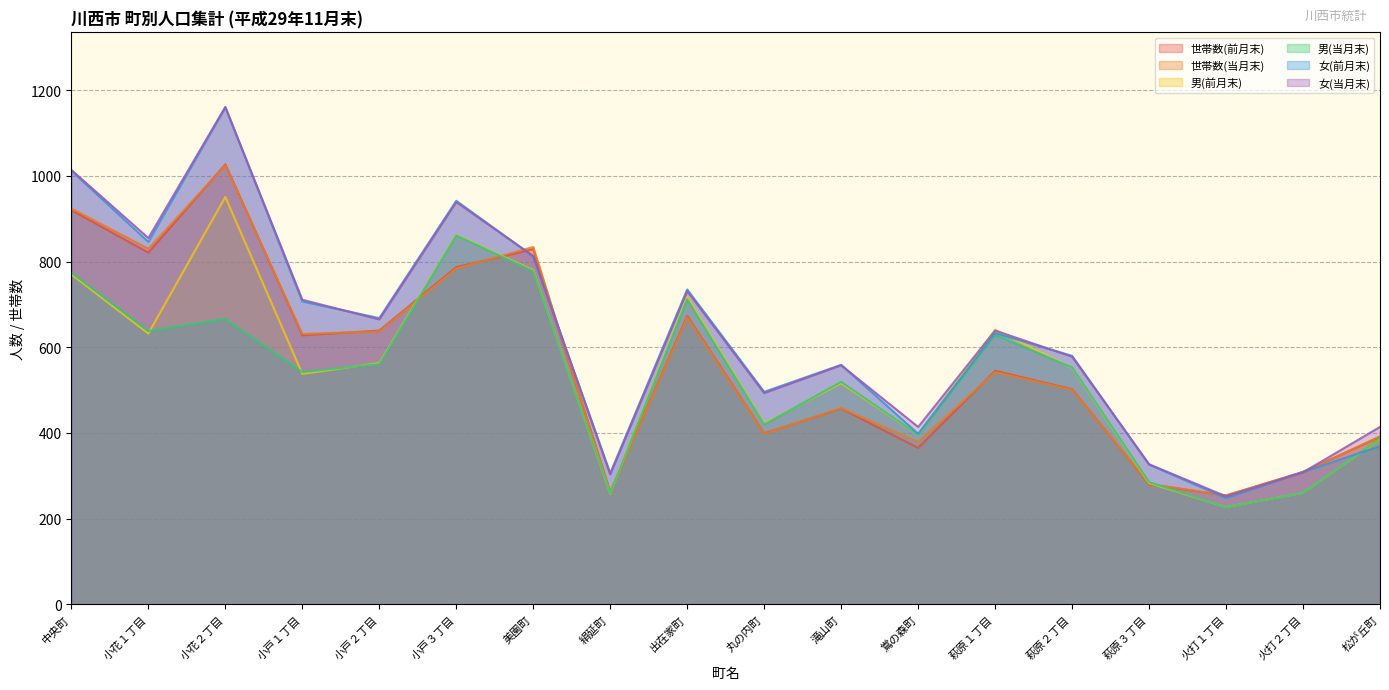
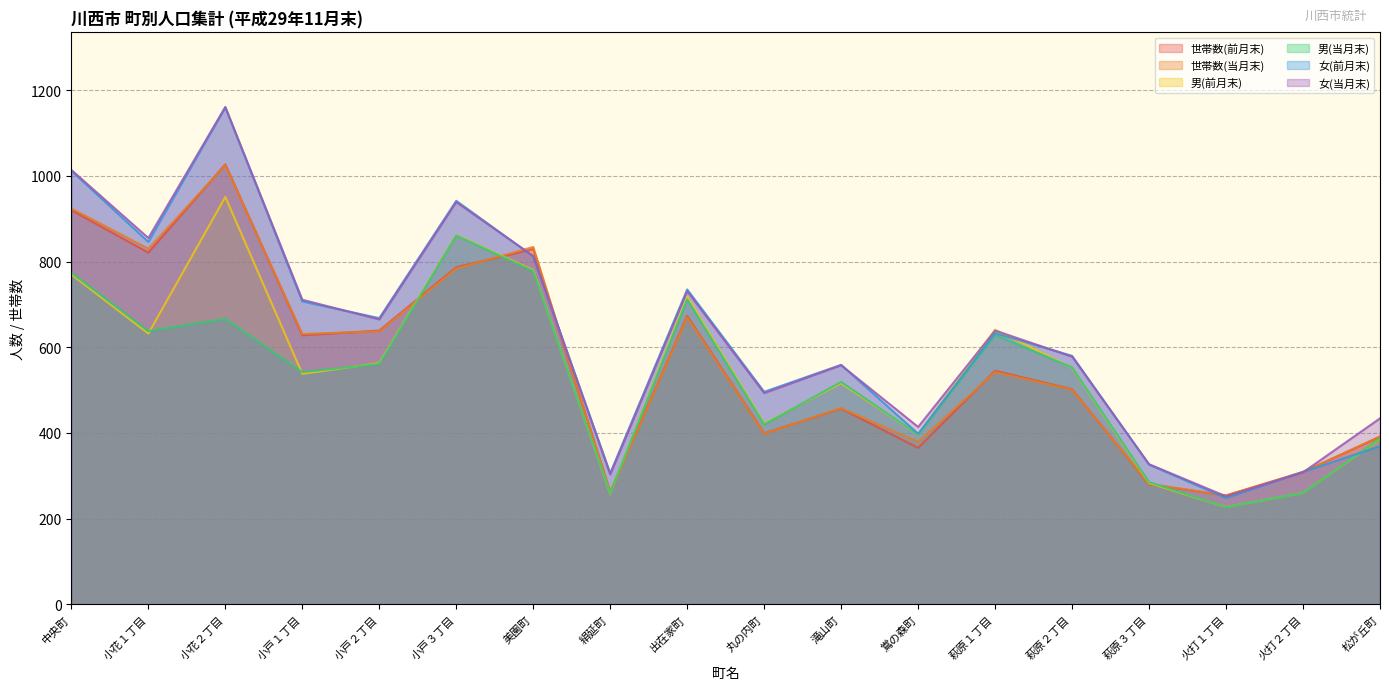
  {
    "男(当月末)": {
      "小花１丁目": 640,
      "小花２丁目": 670,
      "出在家町": 710
    },
    "女(前月末)": {
      "小花１丁目": 850,
      "松が丘町": 370
    },
    "女(当月末)": {
      "小花１丁目": 860,
      "鴬の森町": 410,
-     "松が丘町": 410
+     "松が丘町": 430
    }
  }
